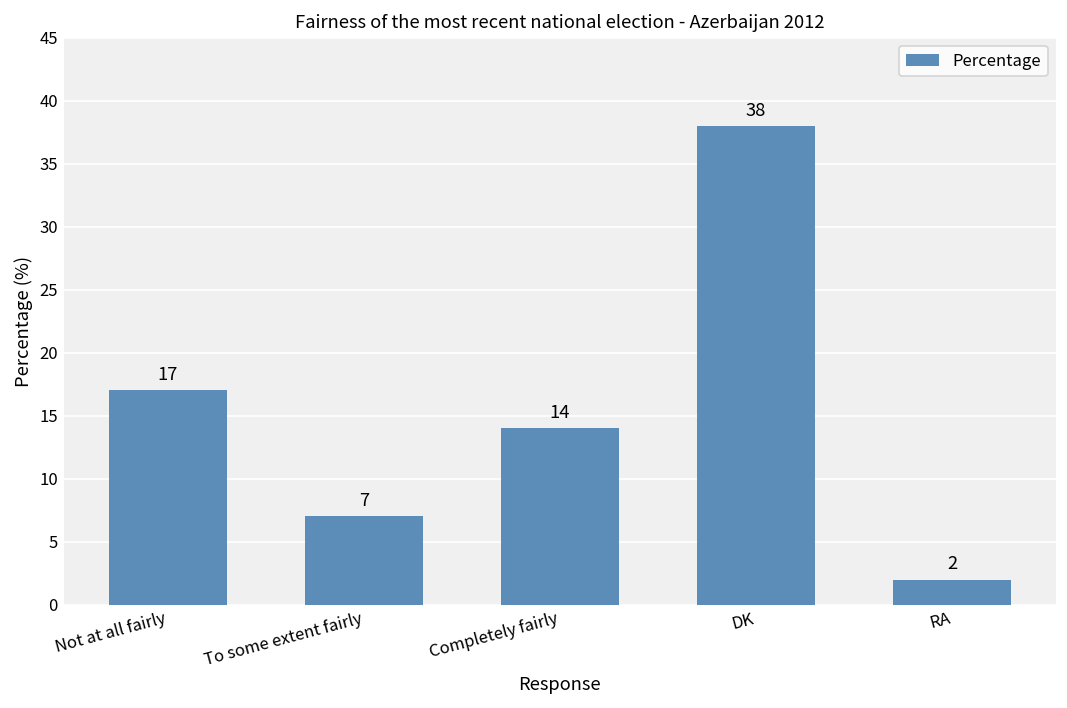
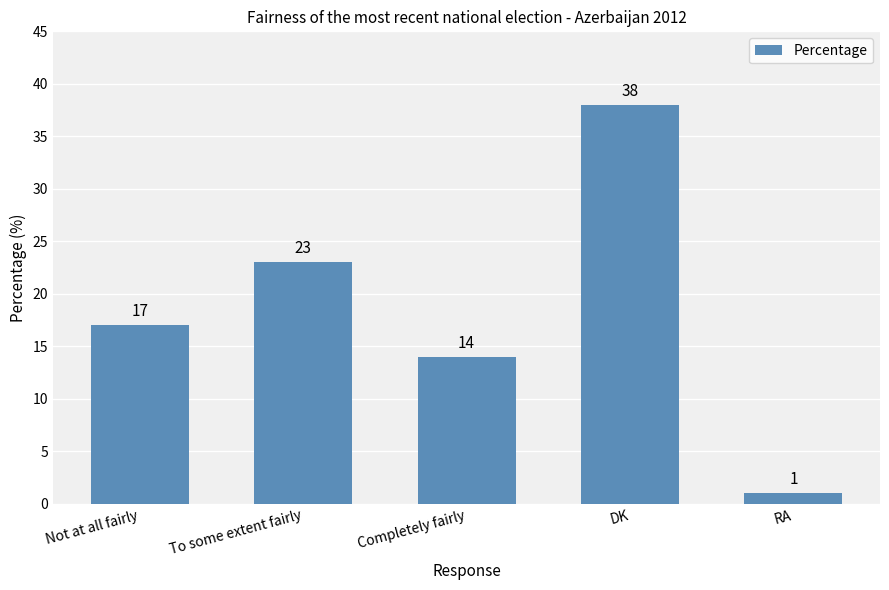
  {
    "Not at all fairly": 17,
-   "To some extent fairly": 7,
+   "To some extent fairly": 23,
    "Completely fairly": 14,
    "DK": 38,
-   "RA": 2
+   "RA": 1
  }
